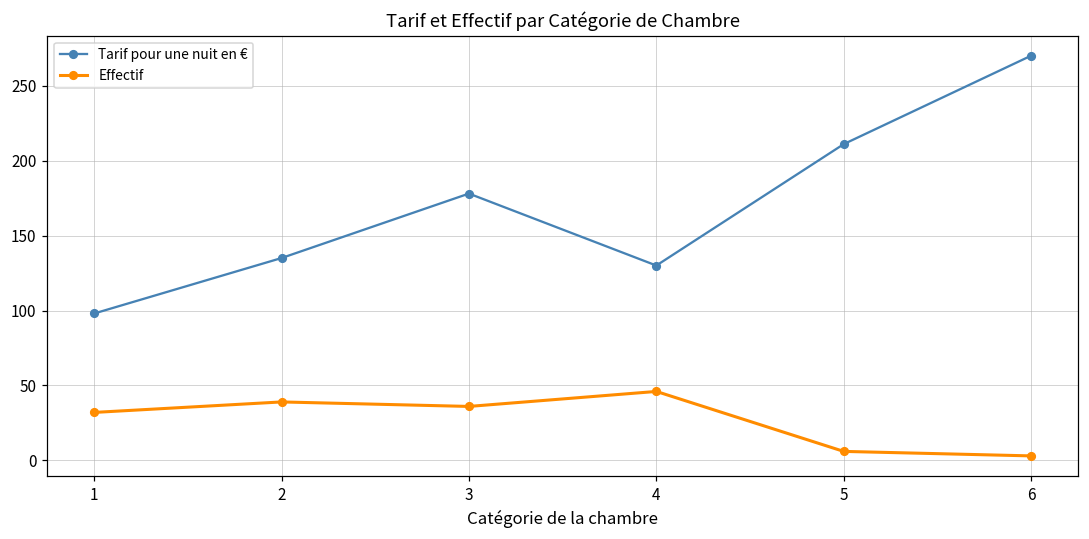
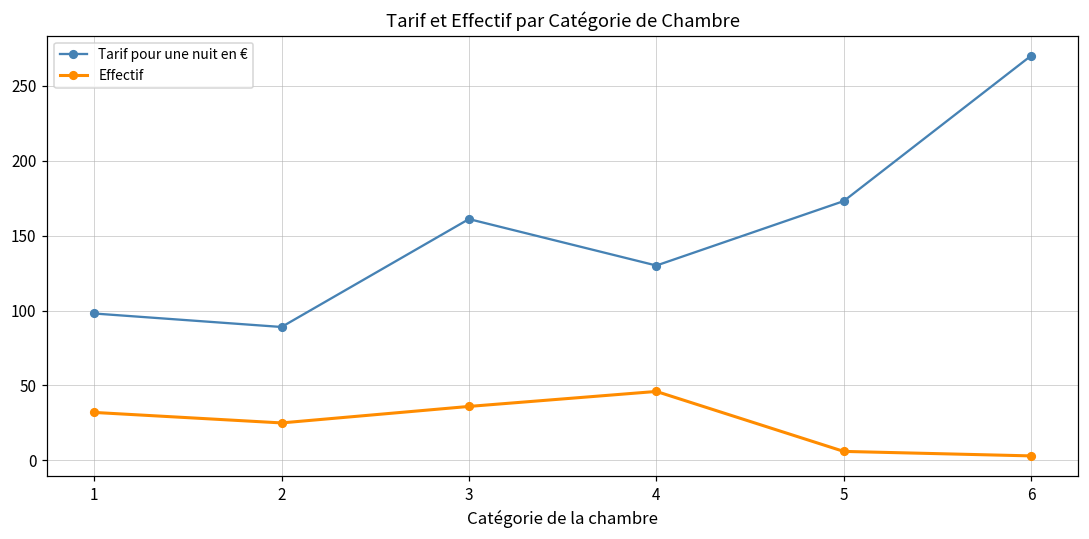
  {
    "Tarif pour une nuit en €": {
      "1": 98,
-     "2": 135,
-     "3": 178,
+     "2": 89,
+     "3": 161,
      "4": 130,
-     "5": 211,
+     "5": 173,
      "6": 270
    },
    "Effectif": {
      "1": 32,
-     "2": 39,
+     "2": 25,
      "3": 36,
      "4": 46,
      "5": 6,
      "6": 3
    }
  }
